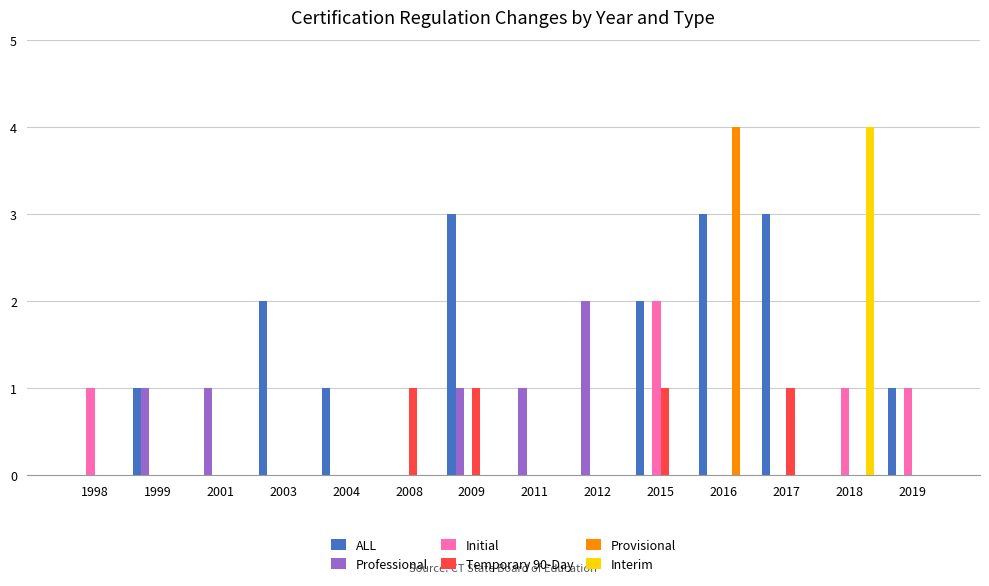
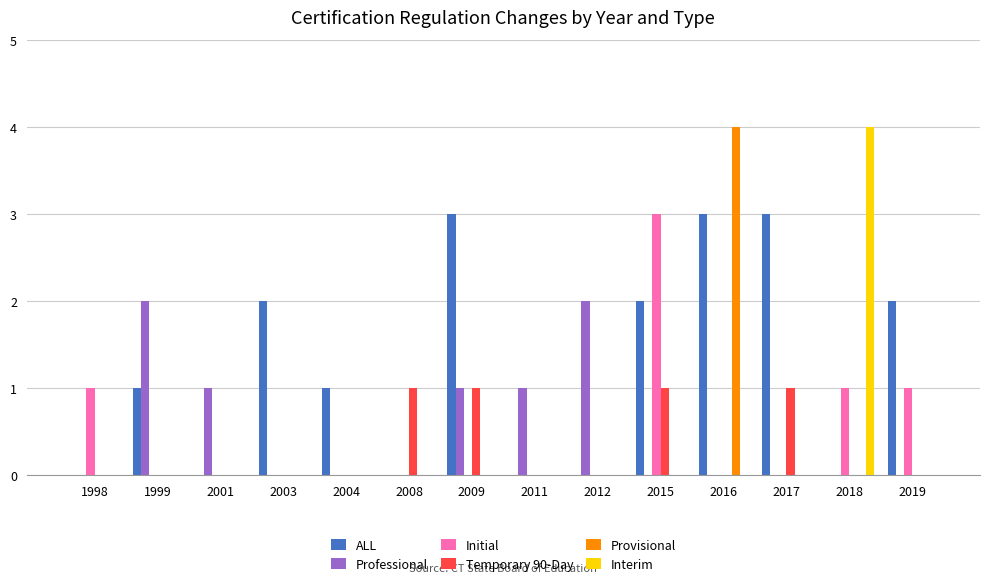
  {
    "ALL": {
      "1998": 0,
      "1999": 1,
      "2001": 0,
      "2003": 2,
      "2004": 1,
      "2008": 0,
      "2009": 3,
      "2011": 0,
      "2012": 0,
      "2015": 2,
      "2016": 3,
      "2017": 3,
      "2018": 0,
-     "2019": 1
+     "2019": 2
    },
    "Professional": {
      "1998": 0,
-     "1999": 1,
+     "1999": 2,
      "2001": 1,
      "2003": 0,
      "2004": 0,
      "2008": 0,
      "2009": 1,
      "2011": 1,
      "2012": 2,
      "2015": 0,
      "2016": 0,
      "2017": 0,
      "2018": 0,
      "2019": 0
    },
    "Initial": {
      "1998": 1,
      "1999": 0,
      "2001": 0,
      "2003": 0,
      "2004": 0,
      "2008": 0,
      "2009": 0,
      "2011": 0,
      "2012": 0,
-     "2015": 2,
+     "2015": 3,
      "2016": 0,
      "2017": 0,
      "2018": 1,
      "2019": 1
    },
    "Temporary 90-Day": {
      "1998": 0,
      "1999": 0,
      "2001": 0,
      "2003": 0,
      "2004": 0,
      "2008": 1,
      "2009": 1,
      "2011": 0,
      "2012": 0,
      "2015": 1,
      "2016": 0,
      "2017": 1,
      "2018": 0,
      "2019": 0
    },
    "Provisional": {
      "1998": 0,
      "1999": 0,
      "2001": 0,
      "2003": 0,
      "2004": 0,
      "2008": 0,
      "2009": 0,
      "2011": 0,
      "2012": 0,
      "2015": 0,
      "2016": 4,
      "2017": 0,
      "2018": 0,
      "2019": 0
    },
    "Interim": {
      "1998": 0,
      "1999": 0,
      "2001": 0,
      "2003": 0,
      "2004": 0,
      "2008": 0,
      "2009": 0,
      "2011": 0,
      "2012": 0,
      "2015": 0,
      "2016": 0,
      "2017": 0,
      "2018": 4,
      "2019": 0
    }
  }
